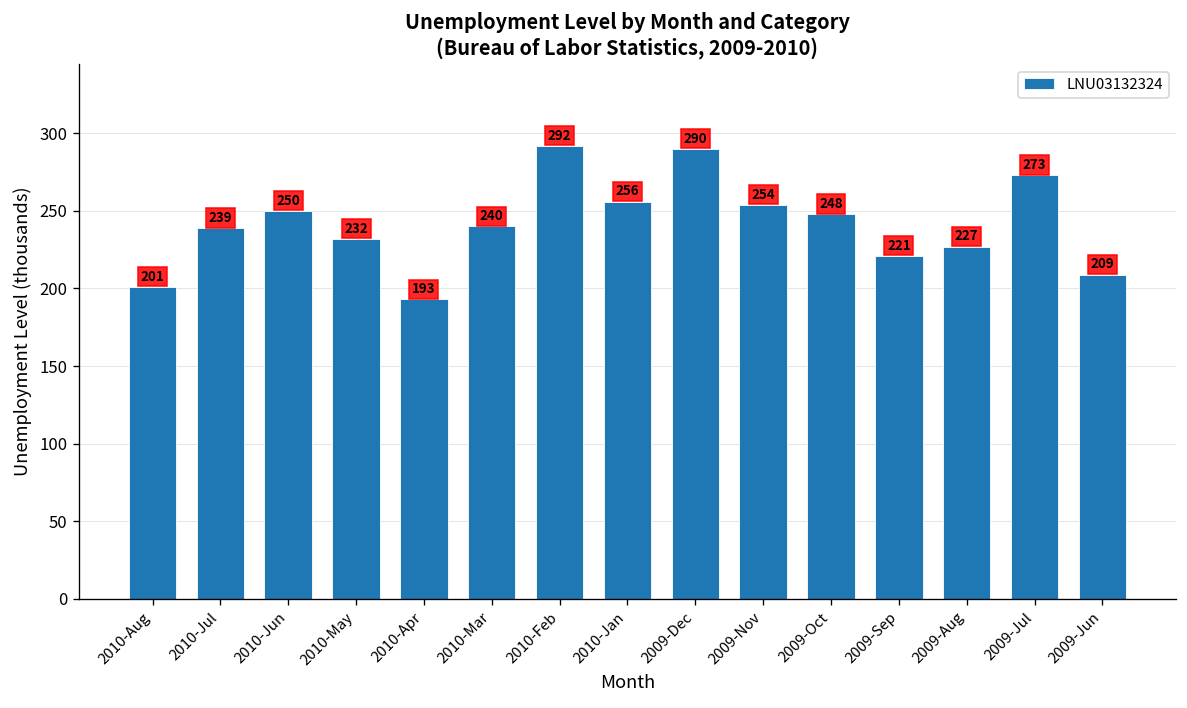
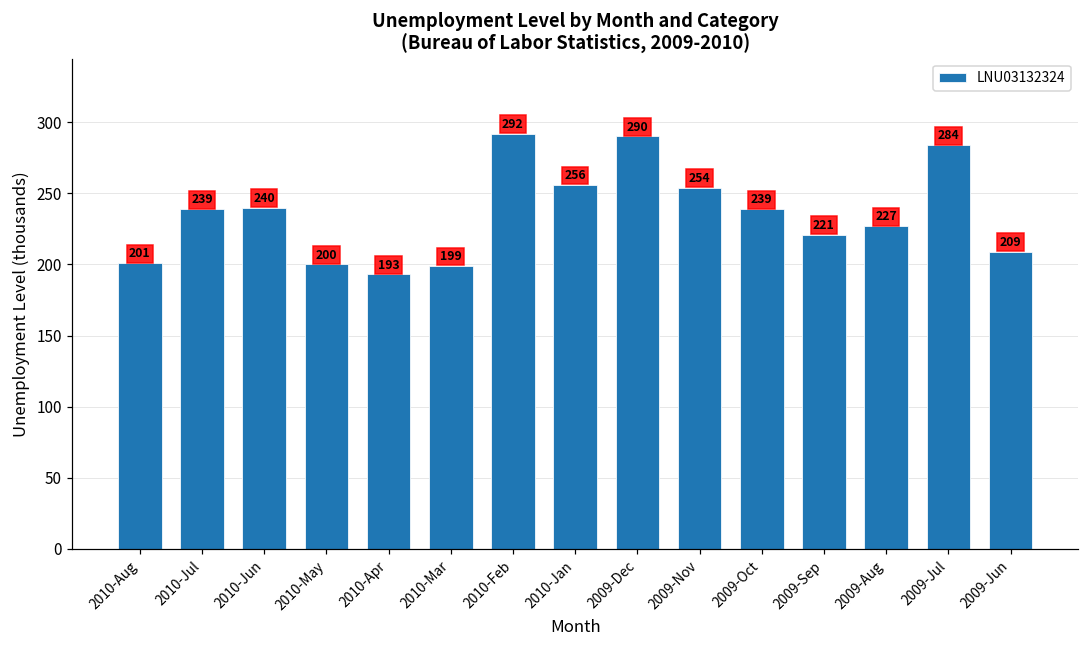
  {
-   "2010-Jun": 250,
-   "2010-May": 232,
-   "2010-Mar": 240,
-   "2009-Oct": 248,
-   "2009-Jul": 273
+   "2010-Jun": 240,
+   "2010-May": 200,
+   "2010-Mar": 199,
+   "2009-Oct": 239,
+   "2009-Jul": 284
  }
